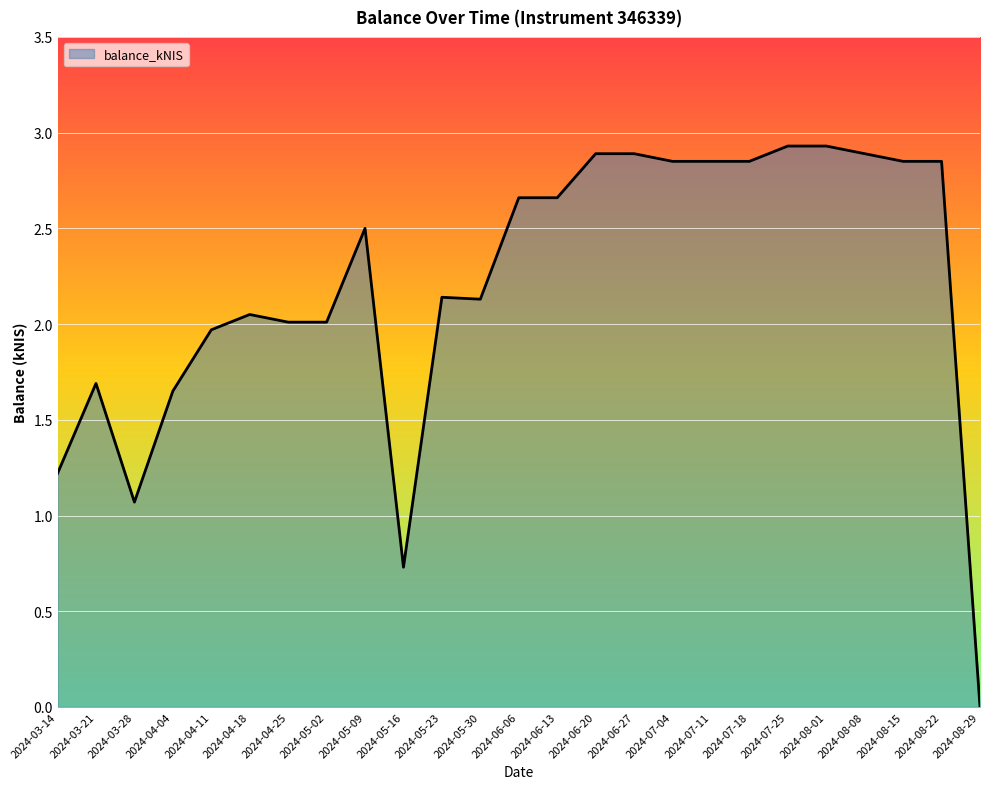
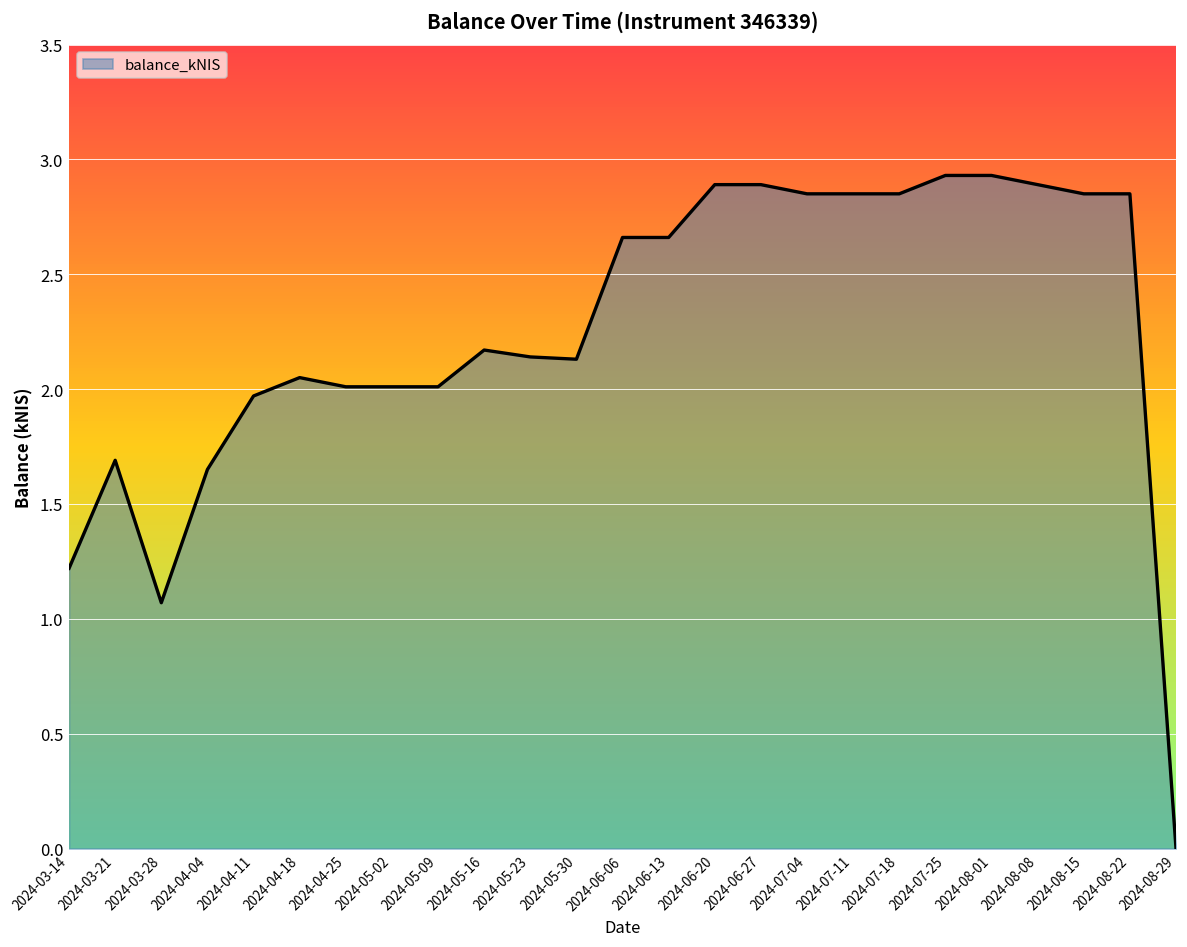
  {
    "2024-03-14": 1.22,
    "2024-03-21": 1.69,
    "2024-03-28": 1.07,
    "2024-04-04": 1.65,
    "2024-04-11": 1.97,
    "2024-04-18": 2.05,
    "2024-04-25": 2.01,
    "2024-05-02": 2.01,
-   "2024-05-09": 2.50,
-   "2024-05-16": 0.73,
+   "2024-05-09": 2.01,
+   "2024-05-16": 2.17,
    "2024-05-23": 2.14,
    "2024-05-30": 2.13,
    "2024-06-06": 2.66,
    "2024-06-13": 2.66,
    "2024-06-20": 2.89,
    "2024-06-27": 2.89,
    "2024-07-04": 2.85,
    "2024-07-11": 2.85,
    "2024-07-18": 2.85,
    "2024-07-25": 2.93,
    "2024-08-01": 2.93,
    "2024-08-08": 2.89,
    "2024-08-15": 2.85,
    "2024-08-22": 2.85,
    "2024-08-29": 0.00
  }
